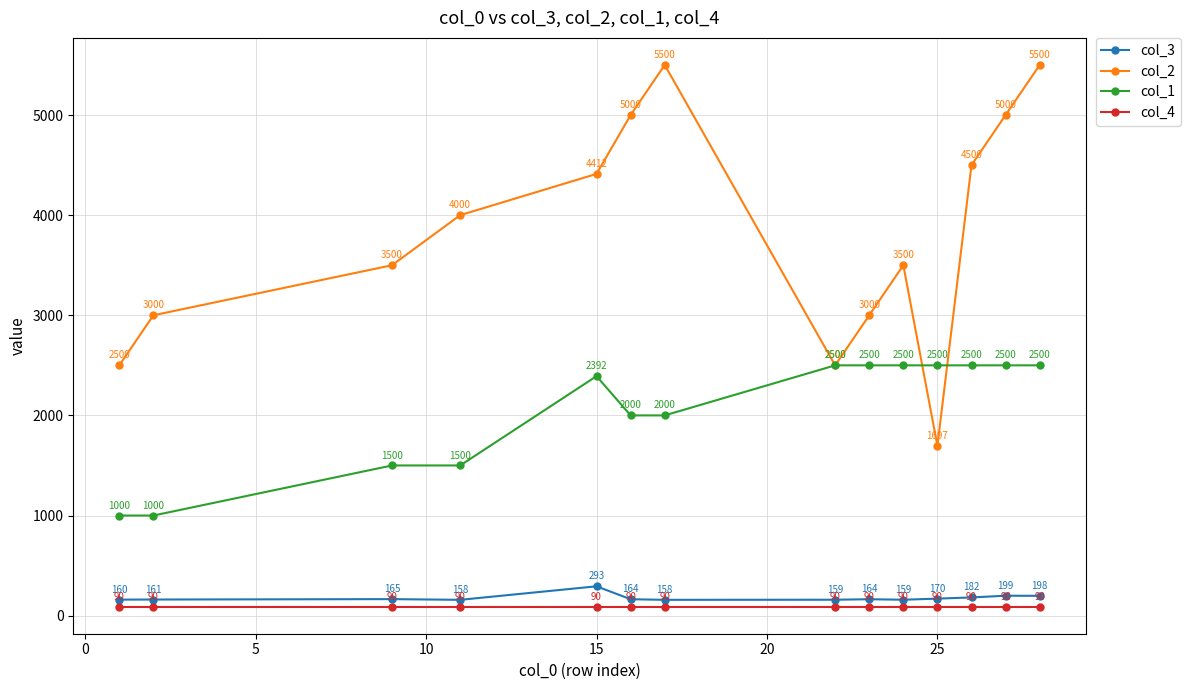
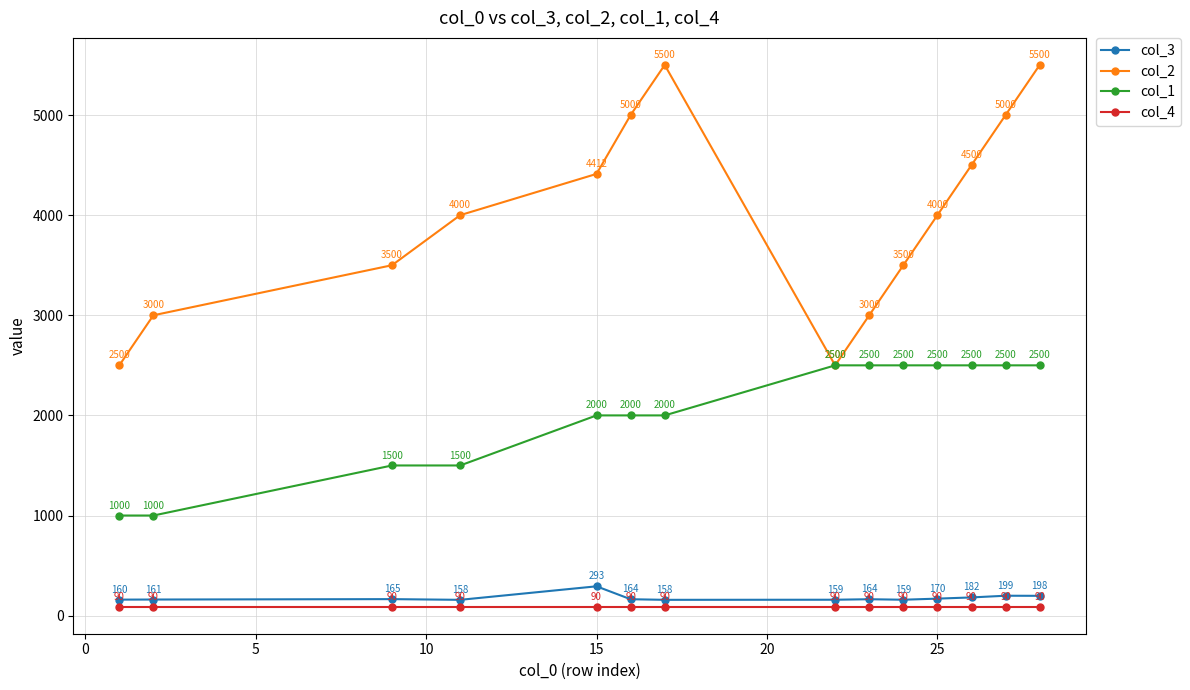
  {
    "col_3": {
      "15": 293,
      "25": 170
    },
    "col_2": {
      "15": 4412,
-     "25": 1697
+     "25": 4000
    },
    "col_1": {
-     "15": 2392,
+     "15": 2000,
      "25": 2500
    },
    "col_4": {
      "15": 90
    }
  }
